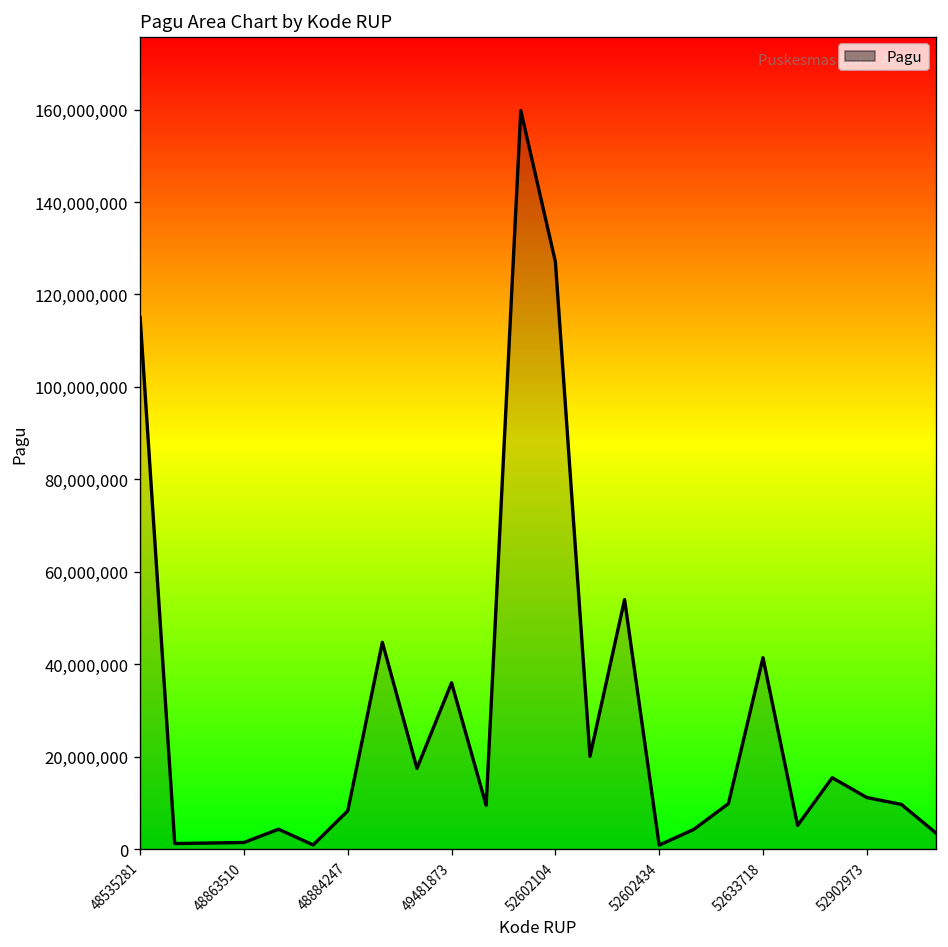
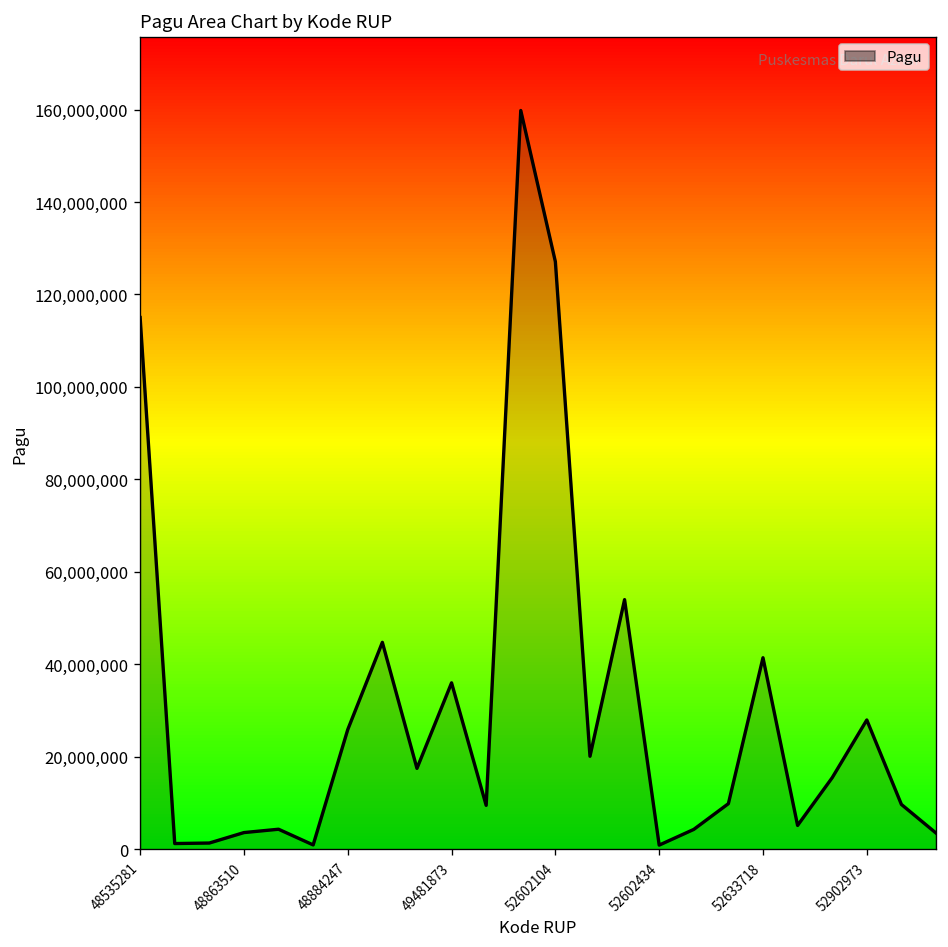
  {
    "48535281": "115,000,000",
-   "48863510": "1,000,000",
-   "48884247": "8,000,000",
+   "48863510": "4,000,000",
+   "48884247": "26,000,000",
    "49481873": "36,000,000",
    "52602104": "127,000,000",
    "52602434": "1,000,000",
    "52633718": "41,000,000",
-   "52902973": "11,000,000"
+   "52902973": "28,000,000"
  }
